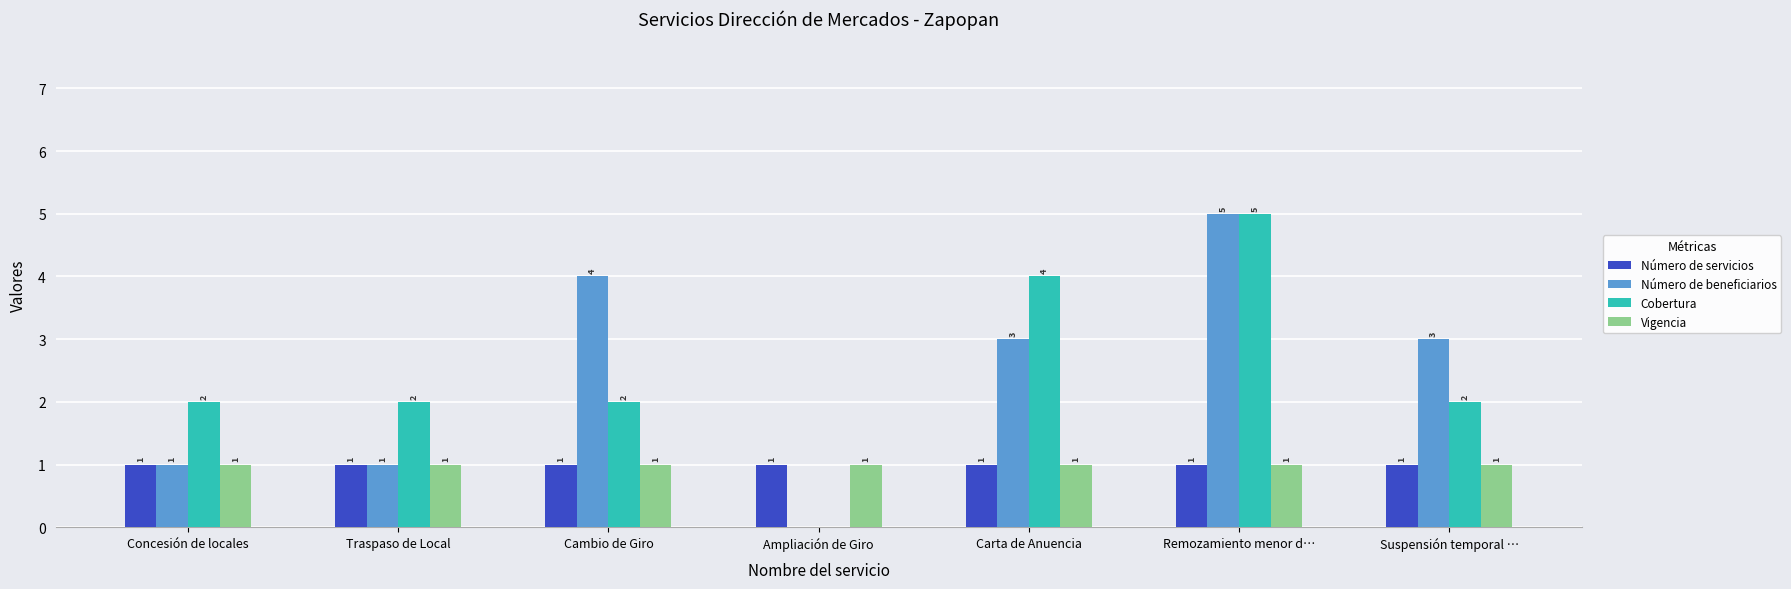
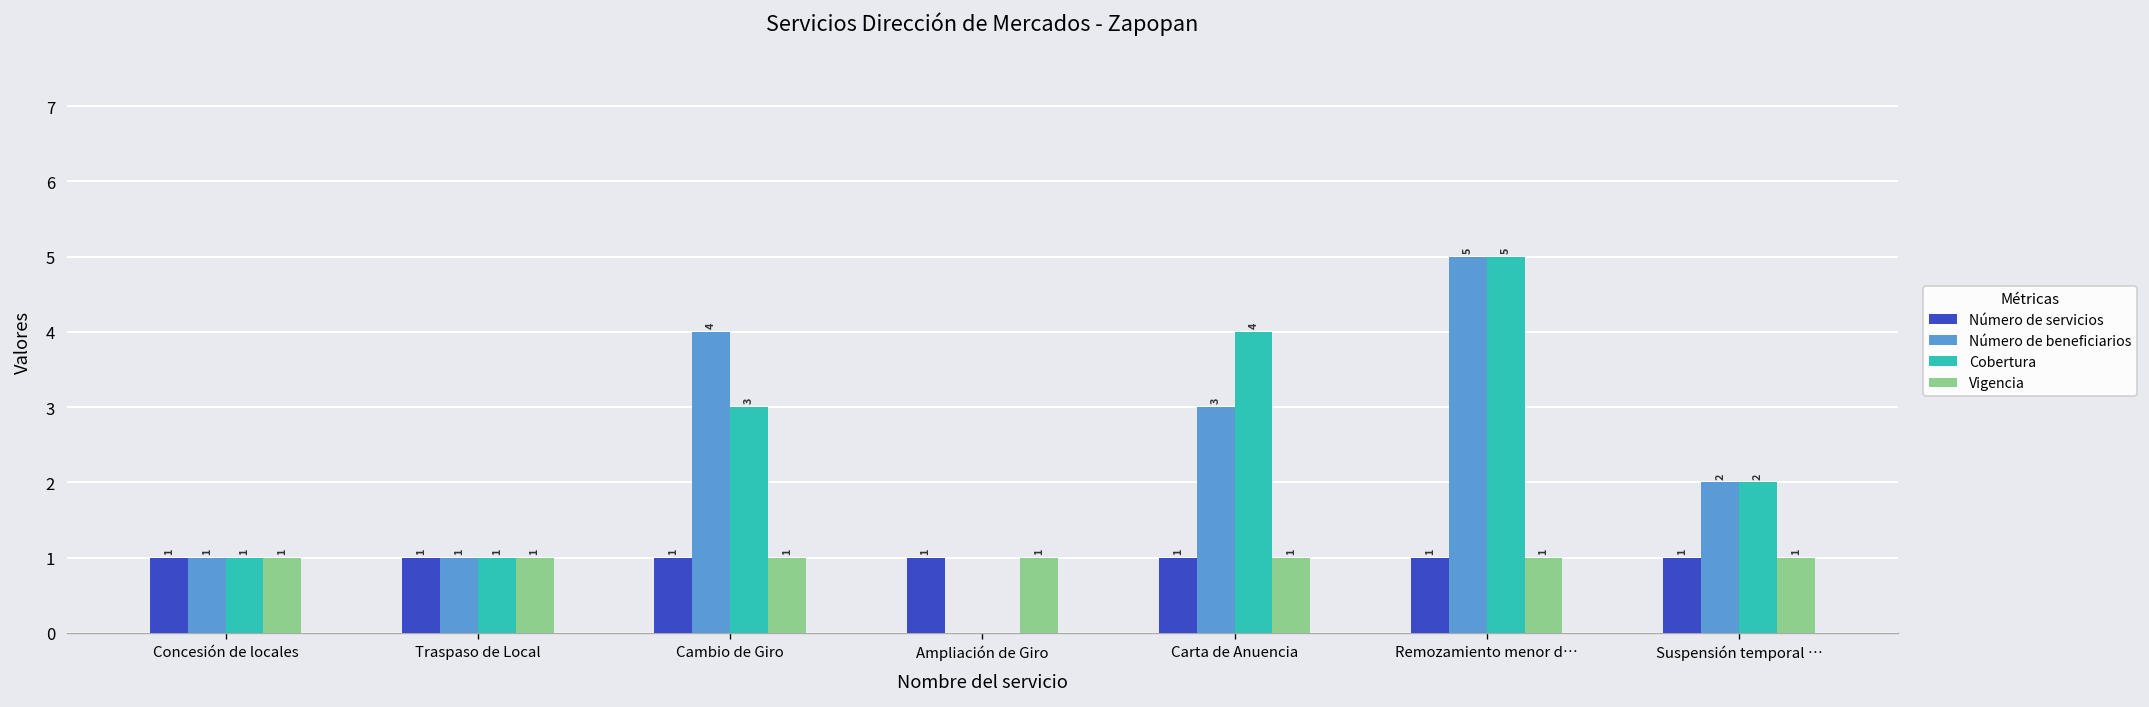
  {
    "Número de servicios": {
      "Concesión de locales": 1,
      "Traspaso de Local": 1,
      "Cambio de Giro": 1,
      "Ampliación de Giro": 1,
      "Carta de Anuencia": 1,
      "Remozamiento menor d…": 1,
      "Suspensión temporal …": 1
    },
    "Número de beneficiarios": {
      "Concesión de locales": 1,
      "Traspaso de Local": 1,
      "Cambio de Giro": 4,
      "Carta de Anuencia": 3,
      "Remozamiento menor d…": 5,
-     "Suspensión temporal …": 3
+     "Suspensión temporal …": 2
    },
    "Cobertura": {
-     "Concesión de locales": 2,
-     "Traspaso de Local": 2,
-     "Cambio de Giro": 2,
+     "Concesión de locales": 1,
+     "Traspaso de Local": 1,
+     "Cambio de Giro": 3,
      "Carta de Anuencia": 4,
      "Remozamiento menor d…": 5,
      "Suspensión temporal …": 2
    },
    "Vigencia": {
      "Concesión de locales": 1,
      "Traspaso de Local": 1,
      "Cambio de Giro": 1,
      "Ampliación de Giro": 1,
      "Carta de Anuencia": 1,
      "Remozamiento menor d…": 1,
      "Suspensión temporal …": 1
    }
  }
